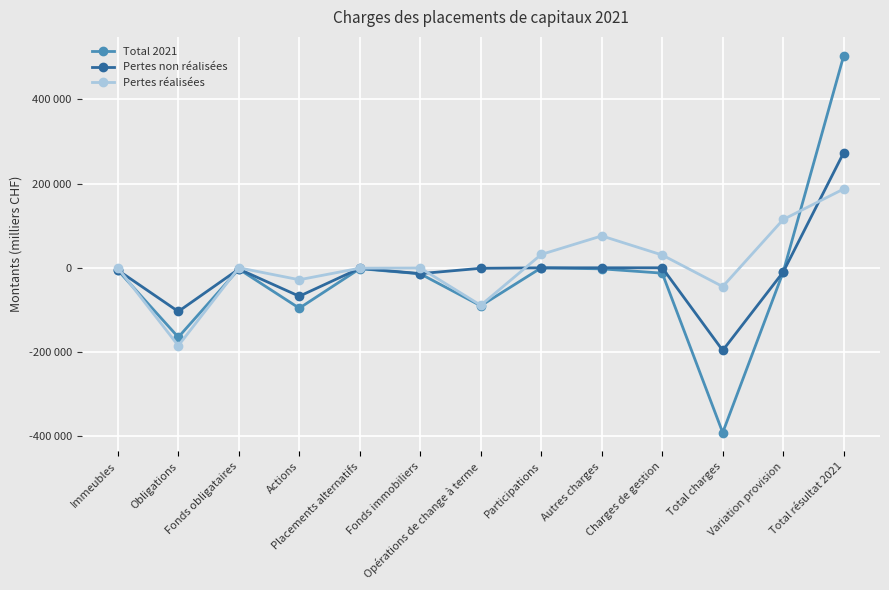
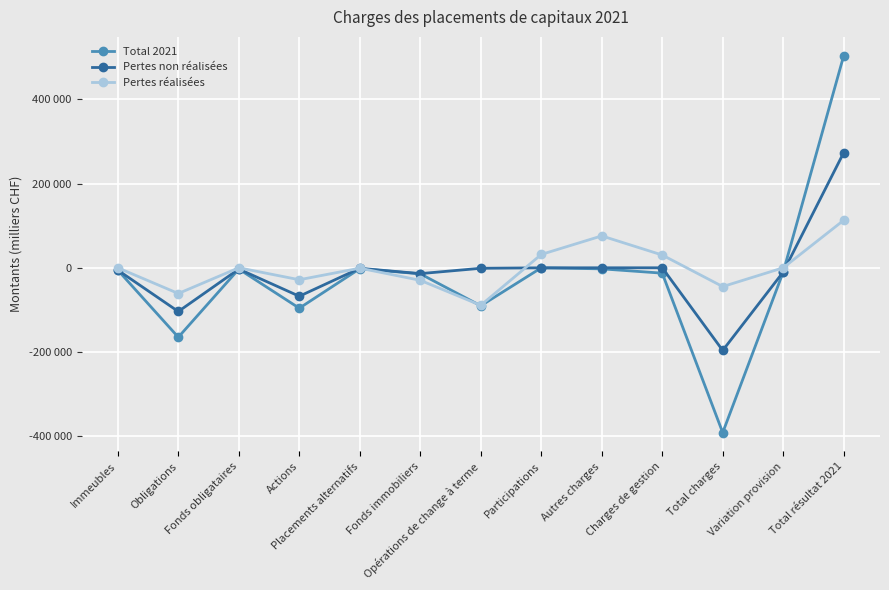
  {
    "Pertes réalisées": {
-     "Obligations": -190000,
+     "Obligations": -60000,
      "Actions": -30000,
-     "Fonds immobiliers": 0,
+     "Fonds immobiliers": -30000,
      "Participations": 30000,
      "Autres charges": 80000,
      "Charges de gestion": 30000,
      "Total charges": -40000,
-     "Variation provision": 110000,
-     "Total résultat 2021": 190000
+     "Variation provision": 0,
+     "Total résultat 2021": 110000
    }
  }
